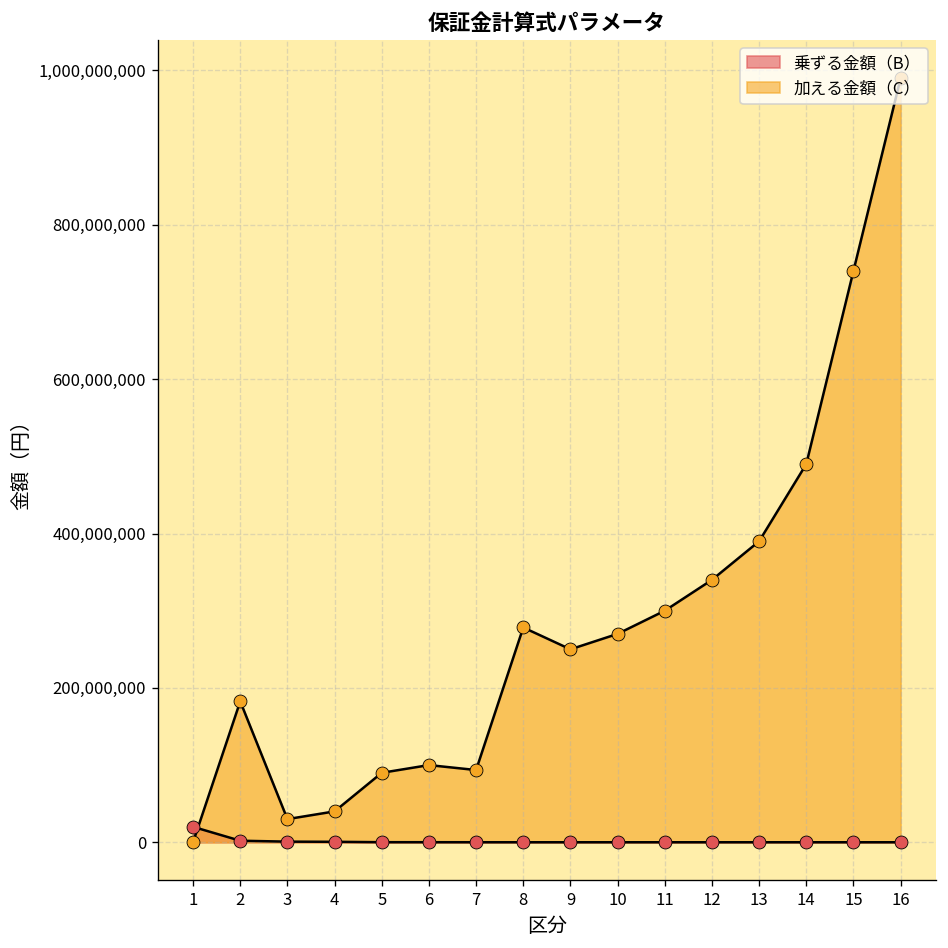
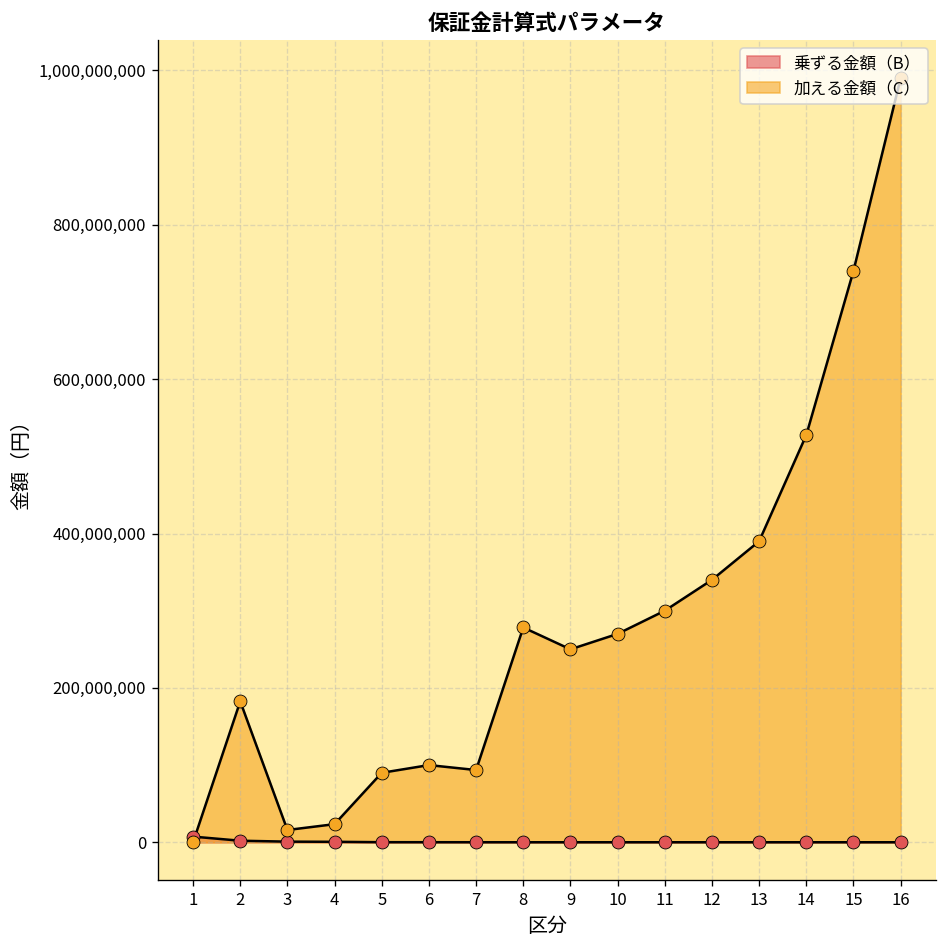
  {
    "乗ずる金額（B）": {
-     "1": "20,000,000",
+     "1": "10,000,000",
      "2": "0",
      "3": "0",
      "4": "0",
      "5": "0",
      "6": "0",
      "7": "0",
      "8": "0",
      "9": "0",
      "10": "0",
      "11": "0",
      "12": "0",
      "13": "0",
      "14": "0",
      "15": "0",
      "16": "0"
    },
    "加える金額（C）": {
      "1": "0",
      "2": "180,000,000",
-     "3": "30,000,000",
-     "4": "40,000,000",
+     "3": "20,000,000",
+     "4": "20,000,000",
      "5": "90,000,000",
      "6": "100,000,000",
      "7": "90,000,000",
      "8": "280,000,000",
      "9": "250,000,000",
      "10": "270,000,000",
      "11": "300,000,000",
      "12": "340,000,000",
      "13": "390,000,000",
-     "14": "490,000,000",
+     "14": "530,000,000",
      "15": "740,000,000"
    }
  }
